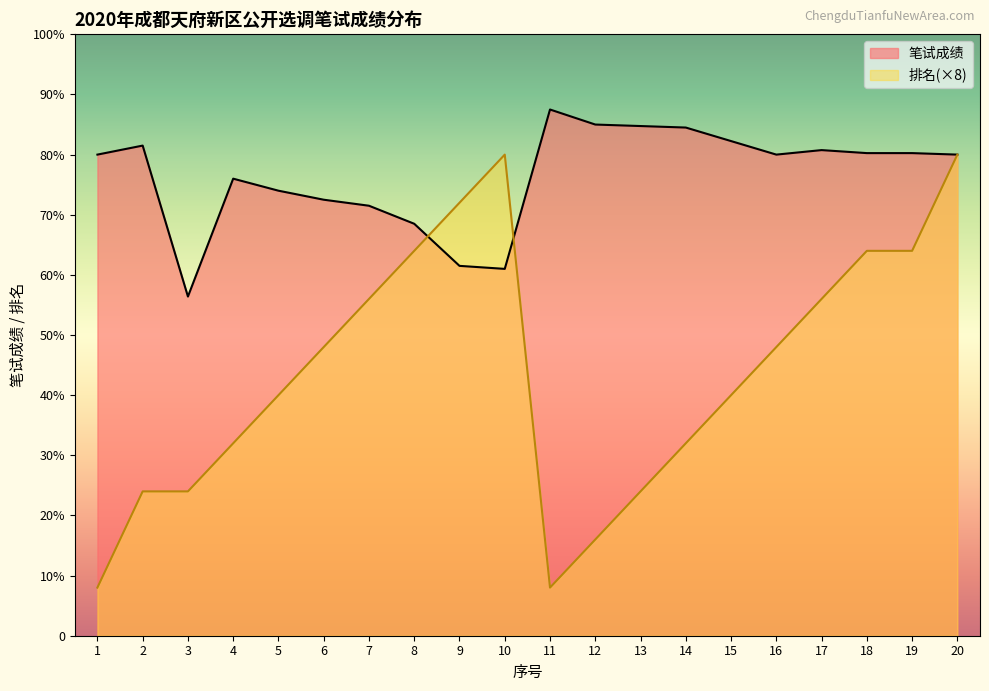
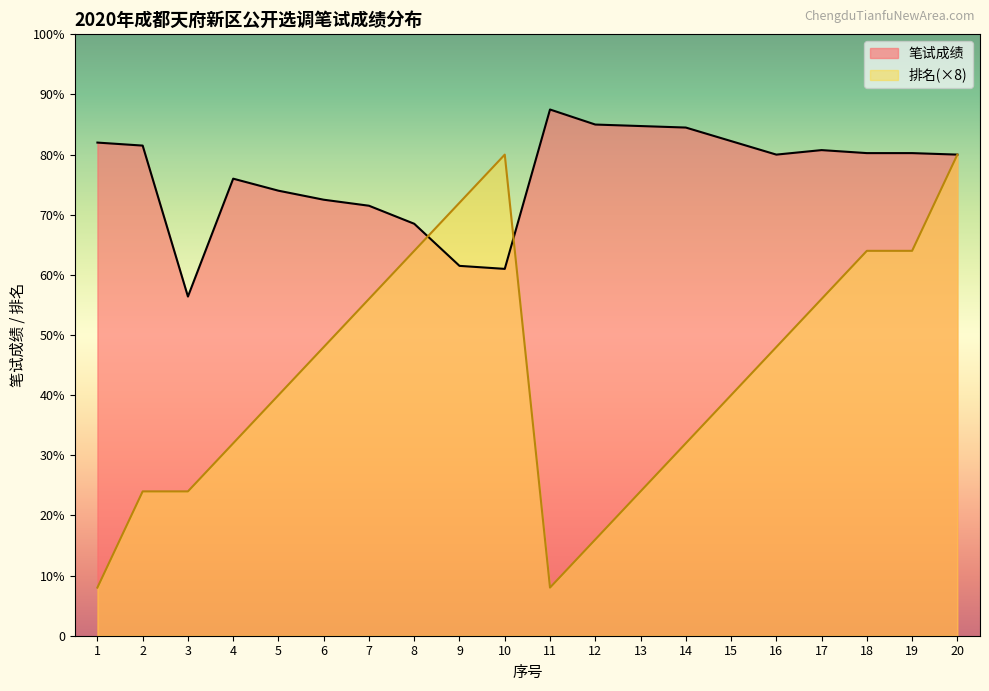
  {
    "笔试成绩": {
-     "1": "80%",
+     "1": "82%",
      "2": "82%",
      "3": "56%",
      "4": "76%",
      "5": "74%",
      "6": "73%",
      "7": "72%",
      "8": "69%",
      "9": "62%",
      "10": "61%",
      "11": "88%",
      "12": "85%",
      "13": "85%",
      "14": "85%",
      "15": "82%",
      "16": "80%",
      "17": "81%",
      "18": "80%",
      "19": "80%"
    },
    "排名(×8)": {
      "1": "8%",
      "2": "24%",
      "3": "24%",
      "4": "32%",
      "5": "40%",
      "6": "48%",
      "7": "56%",
      "8": "64%",
      "9": "72%",
      "10": "80%",
      "11": "8%",
      "12": "16%",
      "13": "24%",
      "14": "32%",
      "15": "40%",
      "16": "48%",
      "17": "56%",
      "18": "64%",
      "19": "64%"
    }
  }
